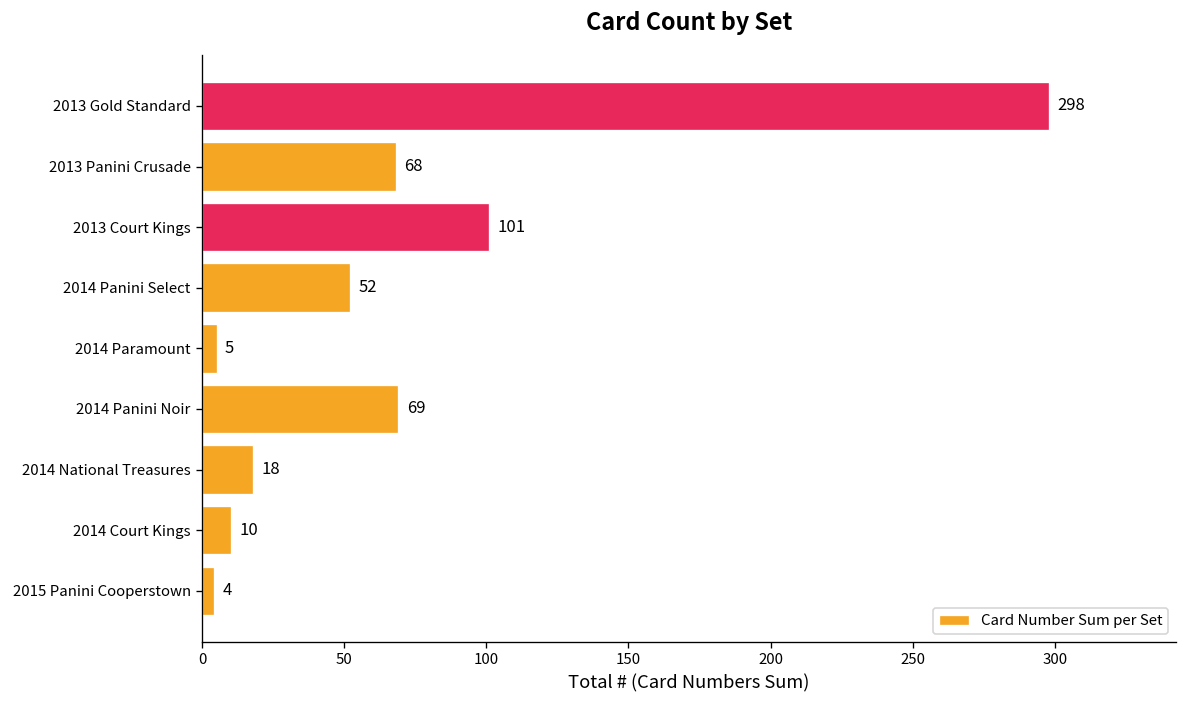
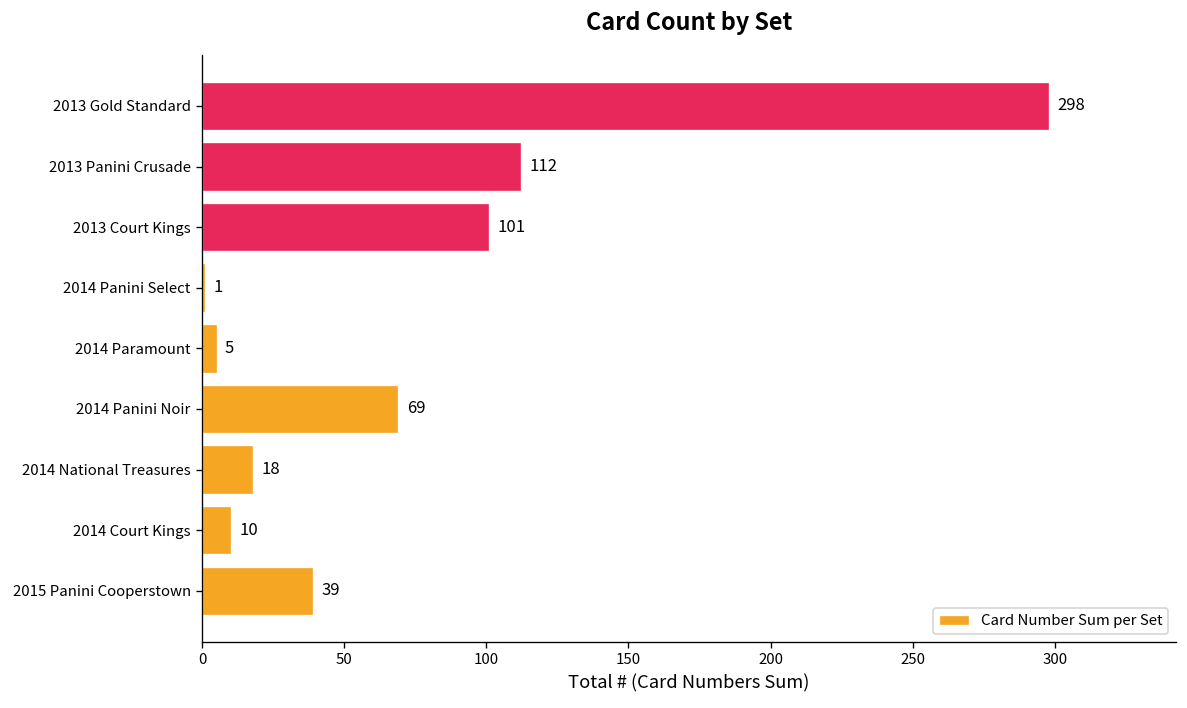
  {
    "2013 Gold Standard": 298,
-   "2013 Panini Crusade": 68,
+   "2013 Panini Crusade": 112,
    "2013 Court Kings": 101,
-   "2014 Panini Select": 52,
+   "2014 Panini Select": 1,
    "2014 Paramount": 5,
    "2014 Panini Noir": 69,
    "2014 National Treasures": 18,
    "2014 Court Kings": 10,
-   "2015 Panini Cooperstown": 4
+   "2015 Panini Cooperstown": 39
  }
